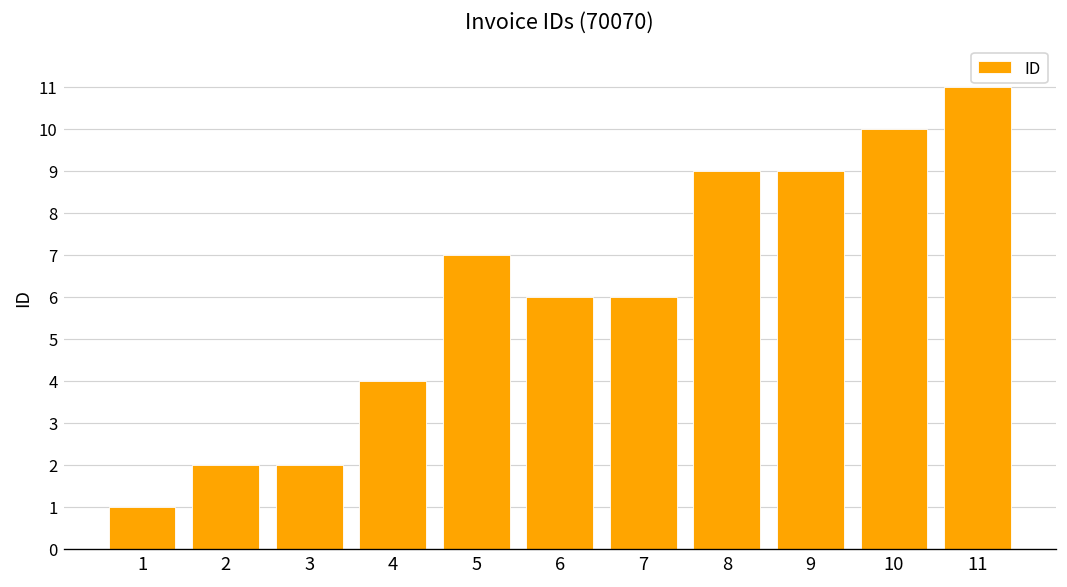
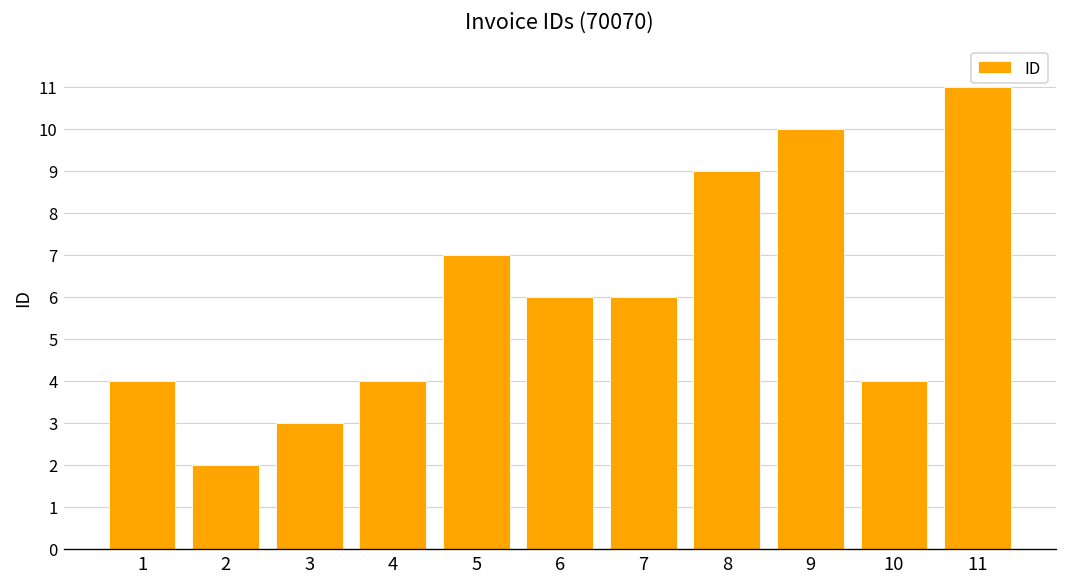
  {
-   "1": 1,
+   "1": 4,
    "2": 2,
-   "3": 2,
+   "3": 3,
    "4": 4,
    "5": 7,
    "6": 6,
    "7": 6,
    "8": 9,
-   "9": 9,
-   "10": 10,
+   "9": 10,
+   "10": 4,
    "11": 11
  }
